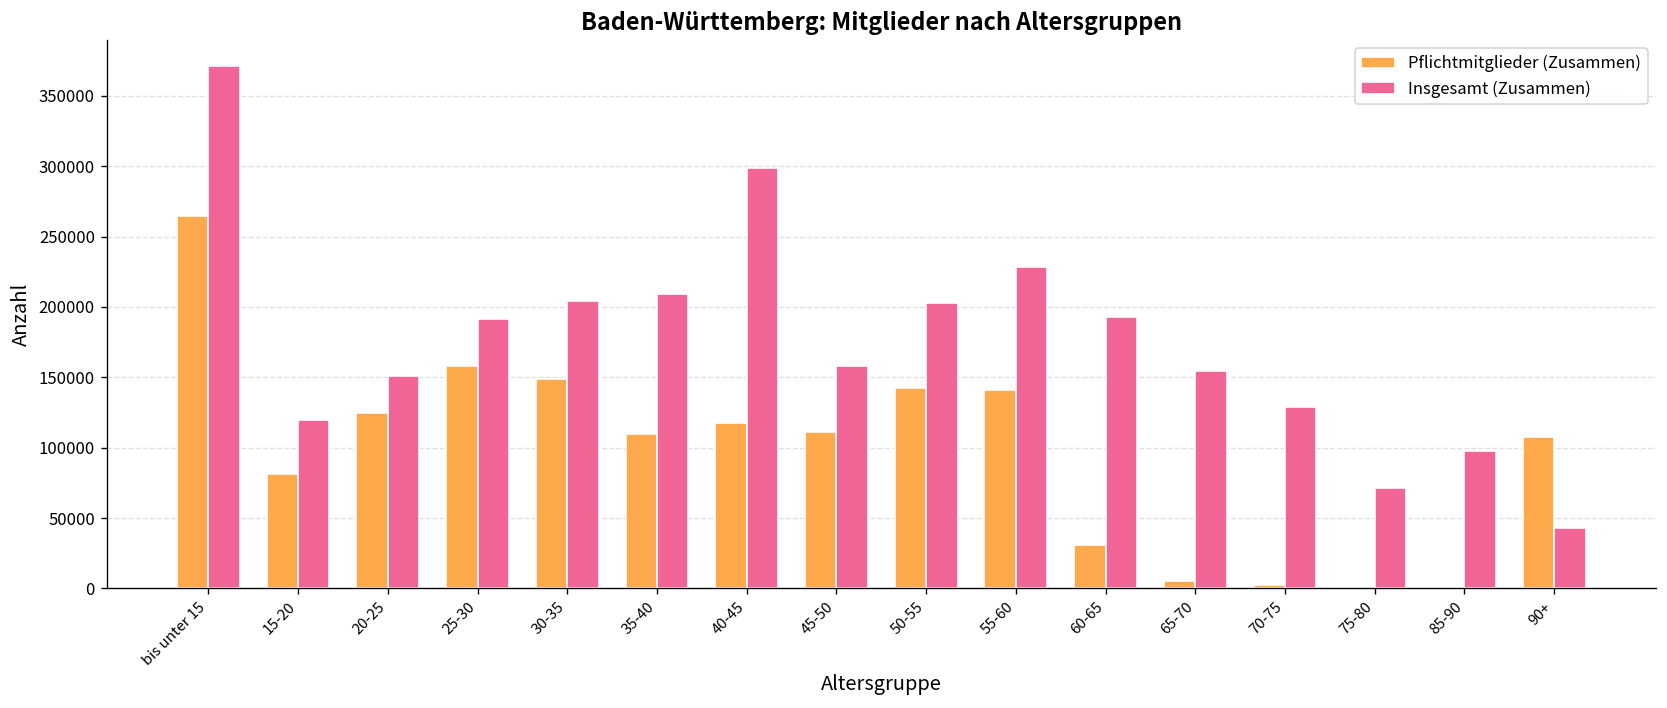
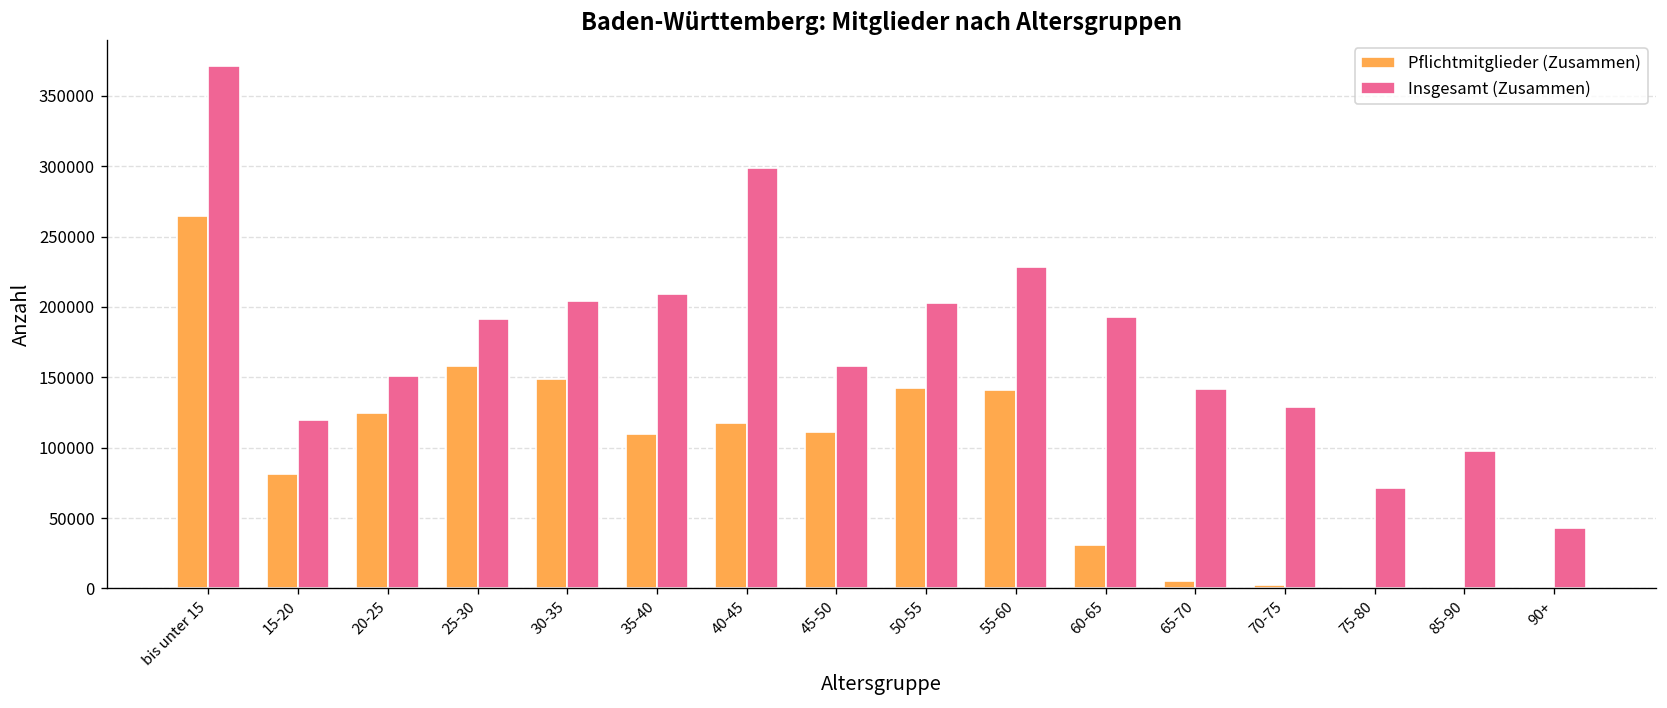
  {
    "Pflichtmitglieder (Zusammen)": {
      "bis unter 15": 265000,
      "15-20": 81000,
      "20-25": 125000,
      "25-30": 158000,
      "30-35": 149000,
      "35-40": 110000,
      "40-45": 118000,
      "45-50": 111000,
      "50-55": 142000,
      "55-60": 141000,
      "60-65": 31000,
      "65-70": 6000,
      "70-75": 2000,
-     "90+": 108000
+     "90+": 0
    },
    "Insgesamt (Zusammen)": {
      "bis unter 15": 371000,
      "15-20": 120000,
      "20-25": 151000,
      "25-30": 191000,
      "30-35": 204000,
      "35-40": 209000,
      "40-45": 299000,
      "45-50": 158000,
      "50-55": 203000,
      "55-60": 228000,
      "60-65": 193000,
-     "65-70": 155000,
+     "65-70": 141000,
      "70-75": 129000,
      "75-80": 72000,
      "85-90": 98000,
      "90+": 43000
    }
  }
